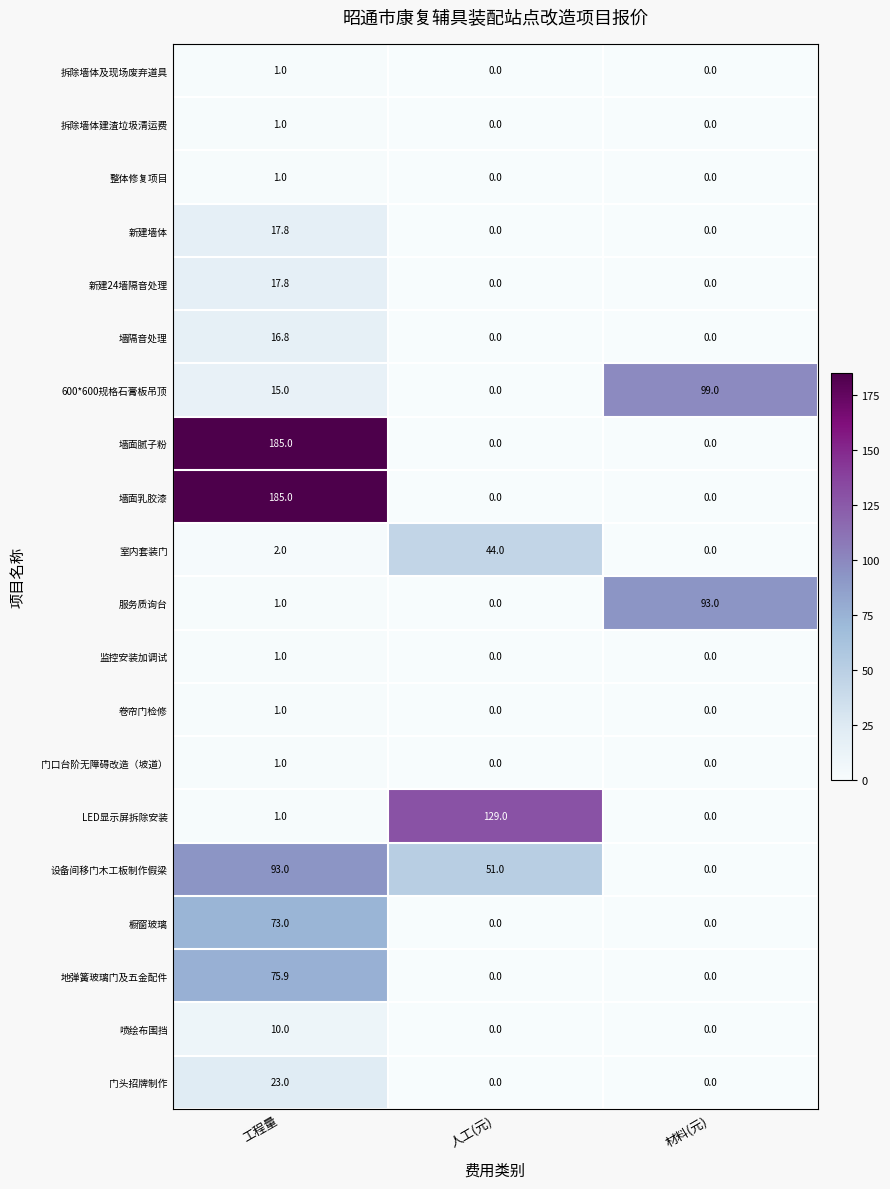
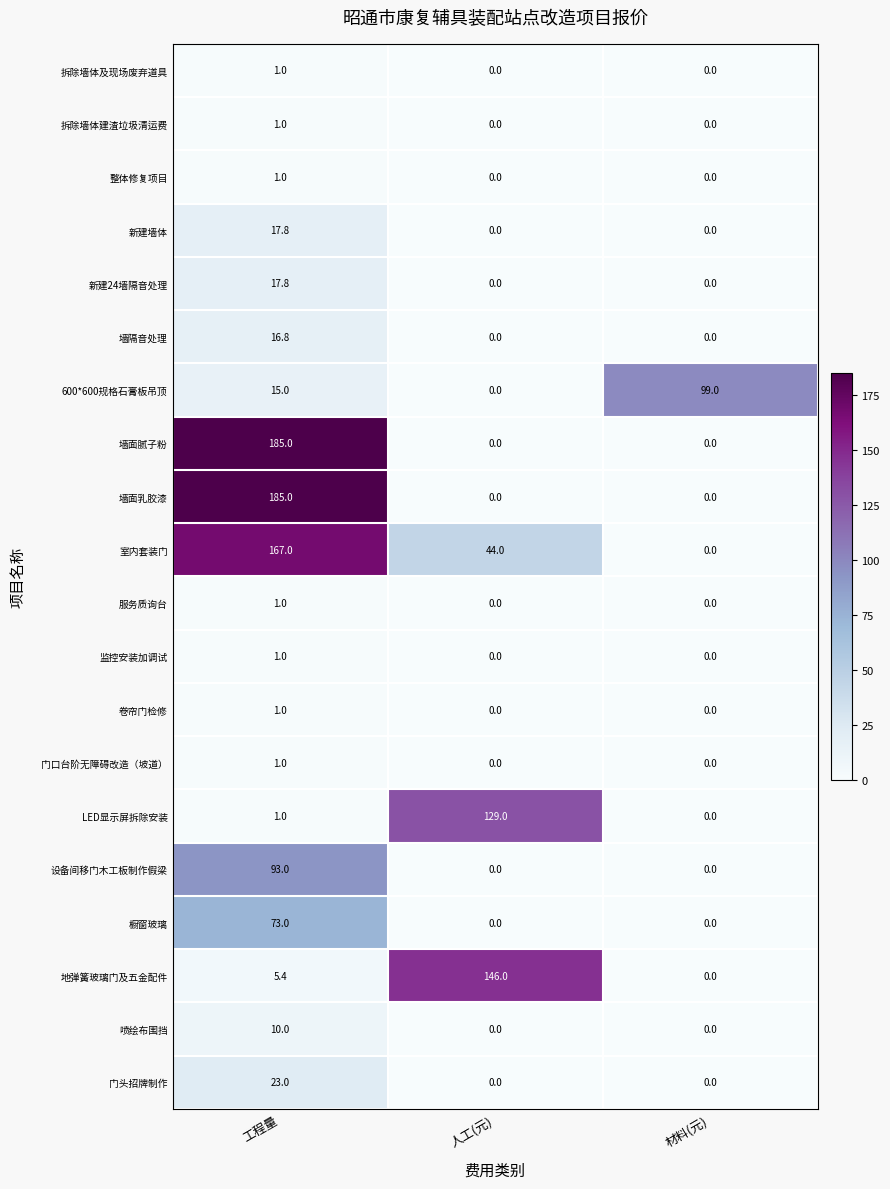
  {
    "拆除墙体及现场废弃道具": {
      "工程量": 1.0,
      "人工(元)": 0.0,
      "材料(元)": 0.0
    },
    "拆除墙体建渣垃圾清运费": {
      "工程量": 1.0,
      "人工(元)": 0.0,
      "材料(元)": 0.0
    },
    "整体修复项目": {
      "工程量": 1.0,
      "人工(元)": 0.0,
      "材料(元)": 0.0
    },
    "新建墙体": {
      "工程量": 17.8,
      "人工(元)": 0.0,
      "材料(元)": 0.0
    },
    "新建24墙隔音处理": {
      "工程量": 17.8,
      "人工(元)": 0.0,
      "材料(元)": 0.0
    },
    "墙隔音处理": {
      "工程量": 16.8,
      "人工(元)": 0.0,
      "材料(元)": 0.0
    },
    "600*600规格石膏板吊顶": {
      "工程量": 15.0,
      "人工(元)": 0.0,
      "材料(元)": 99.0
    },
    "墙面腻子粉": {
      "工程量": 185.0,
      "人工(元)": 0.0,
      "材料(元)": 0.0
    },
    "墙面乳胶漆": {
      "工程量": 185.0,
      "人工(元)": 0.0,
      "材料(元)": 0.0
    },
    "室内套装门": {
-     "工程量": 2.0,
+     "工程量": 167.0,
      "人工(元)": 44.0,
      "材料(元)": 0.0
    },
    "服务质询台": {
      "工程量": 1.0,
      "人工(元)": 0.0,
-     "材料(元)": 93.0
+     "材料(元)": 0.0
    },
    "监控安装加调试": {
      "工程量": 1.0,
      "人工(元)": 0.0,
      "材料(元)": 0.0
    },
    "卷帘门检修": {
      "工程量": 1.0,
      "人工(元)": 0.0,
      "材料(元)": 0.0
    },
    "门口台阶无障碍改造（坡道）": {
      "工程量": 1.0,
      "人工(元)": 0.0,
      "材料(元)": 0.0
    },
    "LED显示屏拆除安装": {
      "工程量": 1.0,
      "人工(元)": 129.0,
      "材料(元)": 0.0
    },
    "设备间移门木工板制作假梁": {
      "工程量": 93.0,
-     "人工(元)": 51.0,
+     "人工(元)": 0.0,
      "材料(元)": 0.0
    },
    "橱窗玻璃": {
      "工程量": 73.0,
      "人工(元)": 0.0,
      "材料(元)": 0.0
    },
    "地弹簧玻璃门及五金配件": {
-     "工程量": 75.9,
-     "人工(元)": 0.0,
+     "工程量": 5.4,
+     "人工(元)": 146.0,
      "材料(元)": 0.0
    },
    "喷绘布围挡": {
      "工程量": 10.0,
      "人工(元)": 0.0,
      "材料(元)": 0.0
    },
    "门头招牌制作": {
      "工程量": 23.0,
      "人工(元)": 0.0,
      "材料(元)": 0.0
    }
  }
